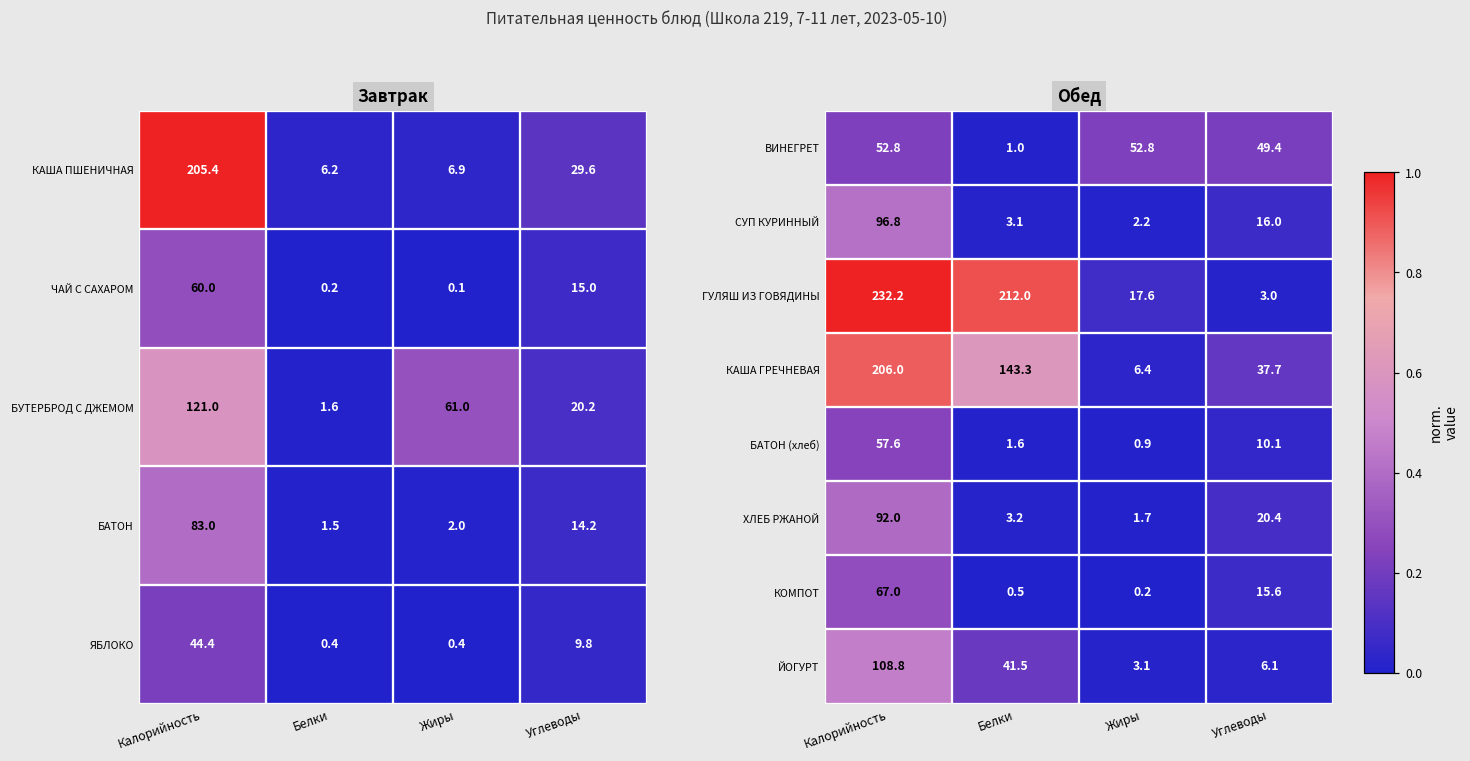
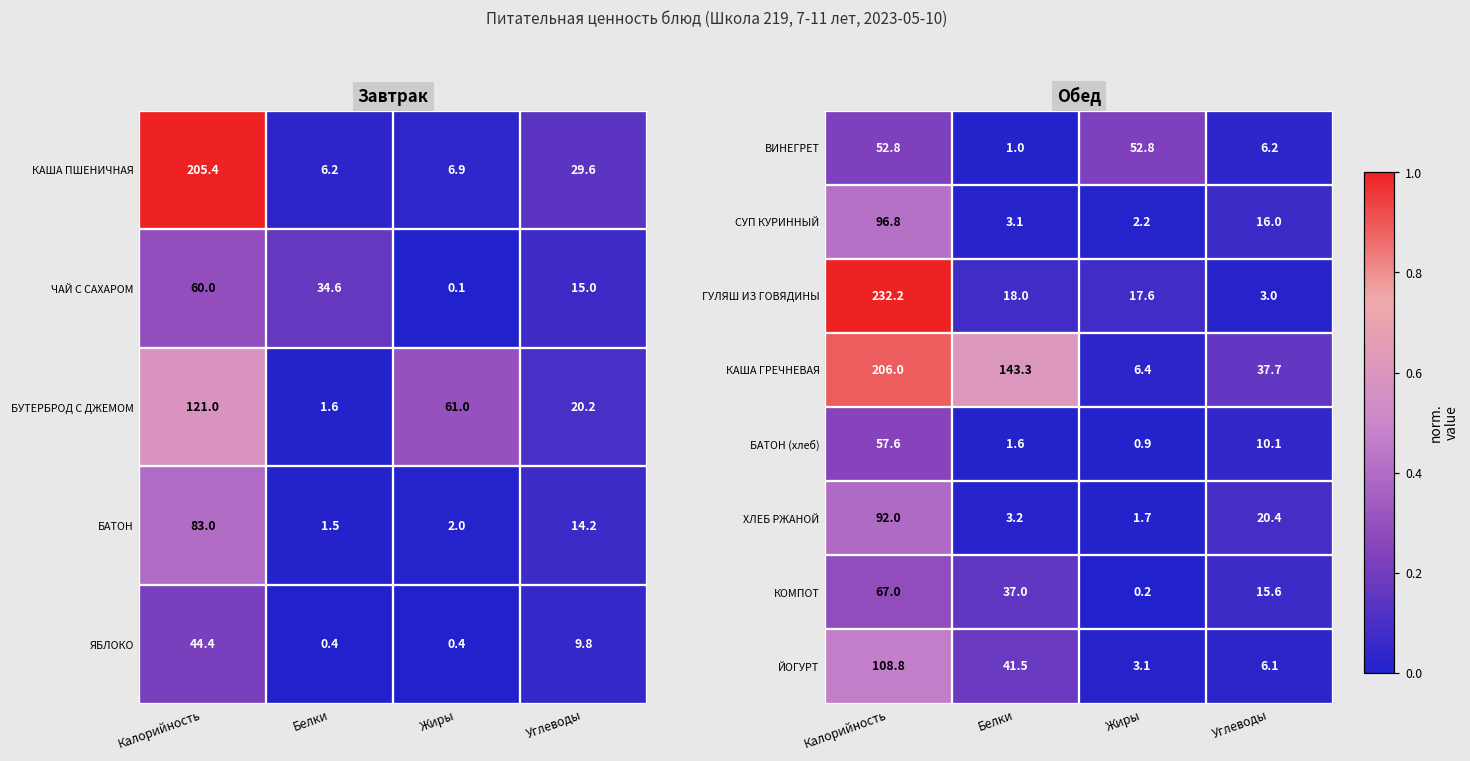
  {
    "Завтрак": {
      "КАША ПШЕНИЧНАЯ": {
        "Калорийность": 205.4,
        "Белки": 6.2,
        "Жиры": 6.9,
        "Углеводы": 29.6
      },
      "ЧАЙ С САХАРОМ": {
        "Калорийность": 60.0,
-       "Белки": 0.2,
+       "Белки": 34.6,
        "Жиры": 0.1,
        "Углеводы": 15.0
      },
      "БУТЕРБРОД С ДЖЕМОМ": {
        "Калорийность": 121.0,
        "Белки": 1.6,
        "Жиры": 61.0,
        "Углеводы": 20.2
      },
      "БАТОН": {
        "Калорийность": 83.0,
        "Белки": 1.5,
        "Жиры": 2.0,
        "Углеводы": 14.2
      },
      "ЯБЛОКО": {
        "Калорийность": 44.4,
        "Белки": 0.4,
        "Жиры": 0.4,
        "Углеводы": 9.8
      }
    },
    "Обед": {
      "ВИНЕГРЕТ": {
        "Калорийность": 52.8,
        "Белки": 1.0,
        "Жиры": 52.8,
-       "Углеводы": 49.4
+       "Углеводы": 6.2
      },
      "СУП КУРИННЫЙ": {
        "Калорийность": 96.8,
        "Белки": 3.1,
        "Жиры": 2.2,
        "Углеводы": 16.0
      },
      "ГУЛЯШ ИЗ ГОВЯДИНЫ": {
        "Калорийность": 232.2,
-       "Белки": 212.0,
+       "Белки": 18.0,
        "Жиры": 17.6,
        "Углеводы": 3.0
      },
      "КАША ГРЕЧНЕВАЯ": {
        "Калорийность": 206.0,
        "Белки": 143.3,
        "Жиры": 6.4,
        "Углеводы": 37.7
      },
      "БАТОН (хлеб)": {
        "Калорийность": 57.6,
        "Белки": 1.6,
        "Жиры": 0.9,
        "Углеводы": 10.1
      },
      "ХЛЕБ РЖАНОЙ": {
        "Калорийность": 92.0,
        "Белки": 3.2,
        "Жиры": 1.7,
        "Углеводы": 20.4
      },
      "КОМПОТ": {
        "Калорийность": 67.0,
-       "Белки": 0.5,
+       "Белки": 37.0,
        "Жиры": 0.2,
        "Углеводы": 15.6
      },
      "ЙОГУРТ": {
        "Калорийность": 108.8,
        "Белки": 41.5,
        "Жиры": 3.1,
        "Углеводы": 6.1
      }
    }
  }
